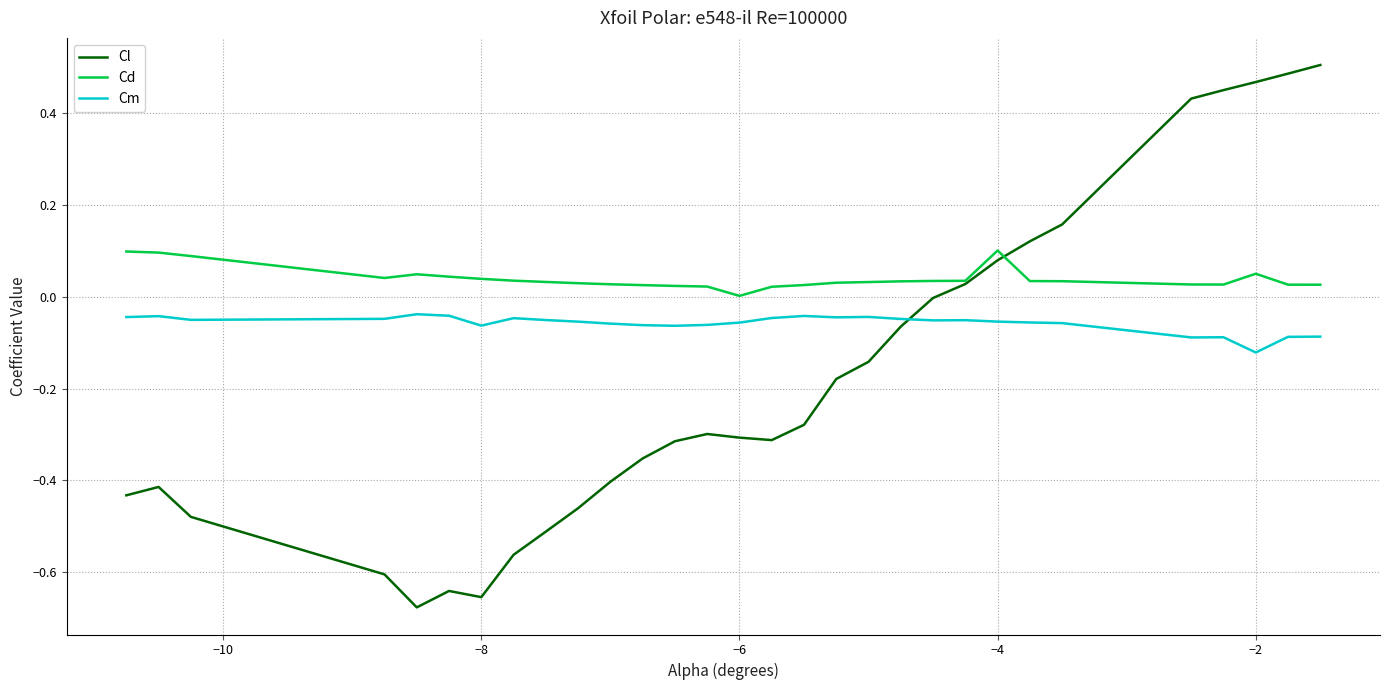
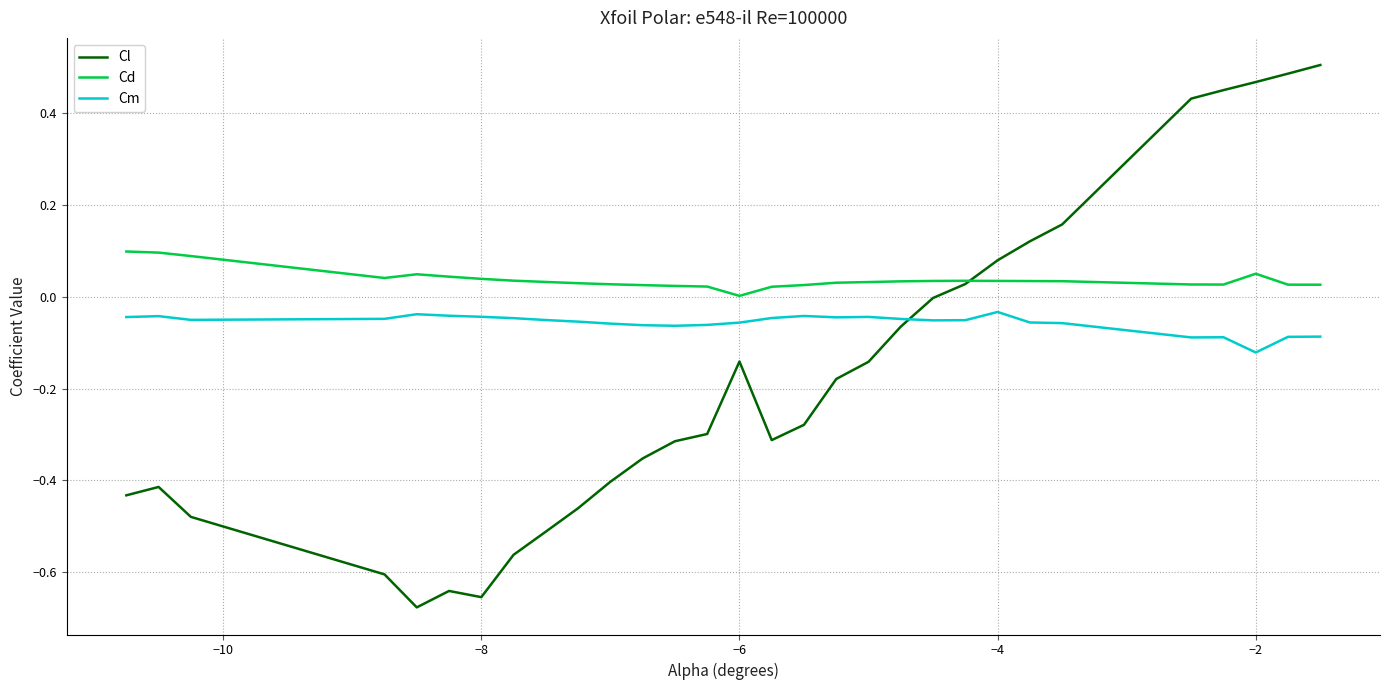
  {
    "Cl": {
      "−8": -0.65,
-     "−6": -0.31,
+     "−6": -0.14,
      "−4": 0.08,
      "−2": 0.47
    },
    "Cd": {
      "−8": 0.04,
      "−6": 0.00,
-     "−4": 0.10,
+     "−4": 0.03,
      "−2": 0.05
    },
    "Cm": {
-     "−8": -0.06,
+     "−8": -0.04,
      "−6": -0.06,
-     "−4": -0.05,
+     "−4": -0.03,
      "−2": -0.12
    }
  }
